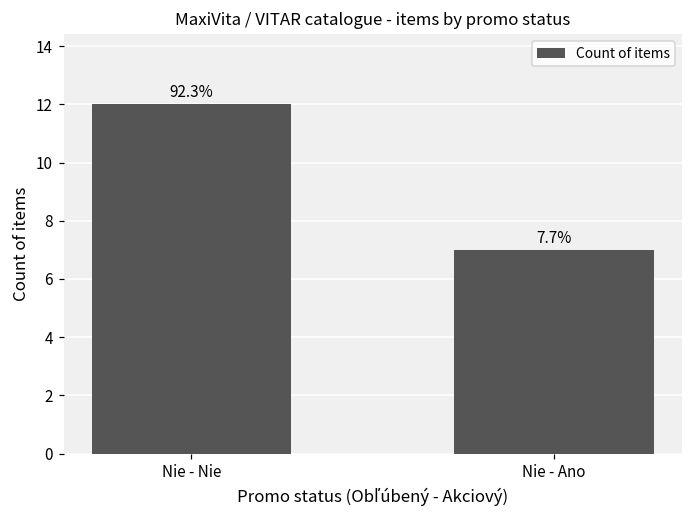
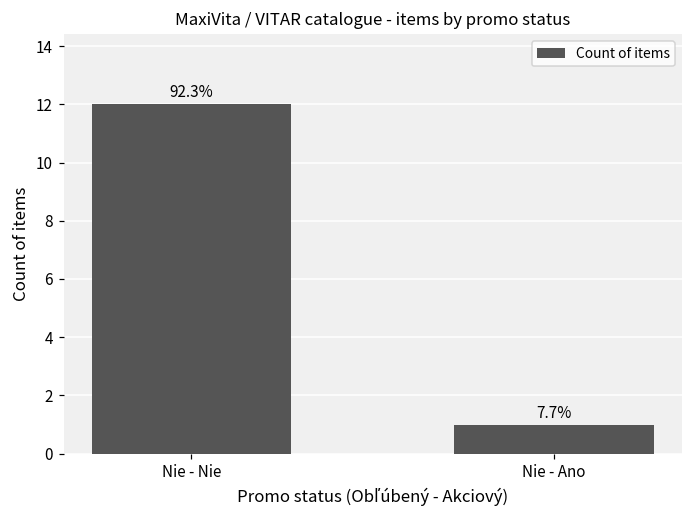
  {
-   "Nie - Ano": 7
+   "Nie - Ano": 1
  }
